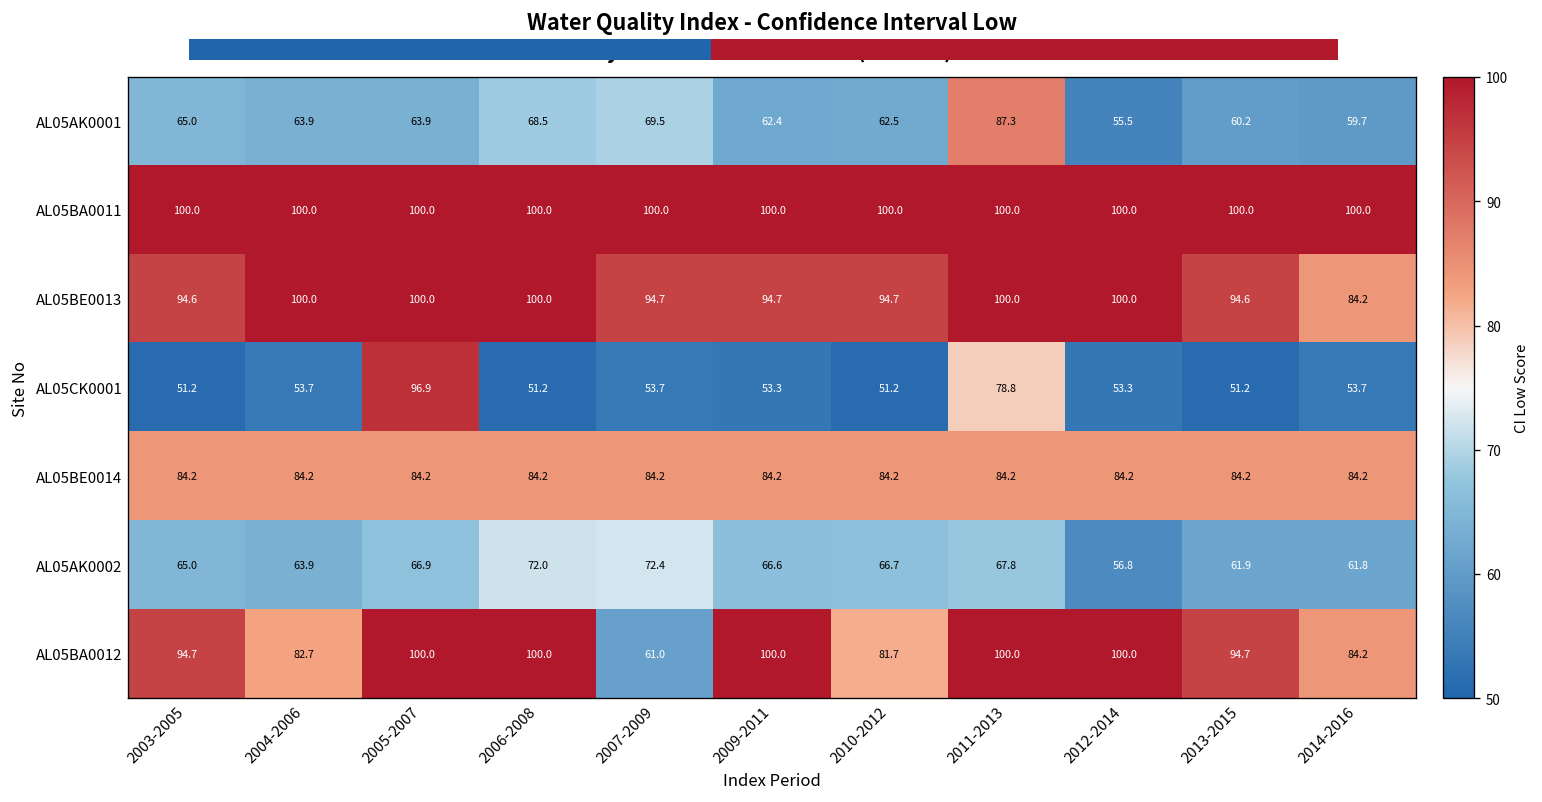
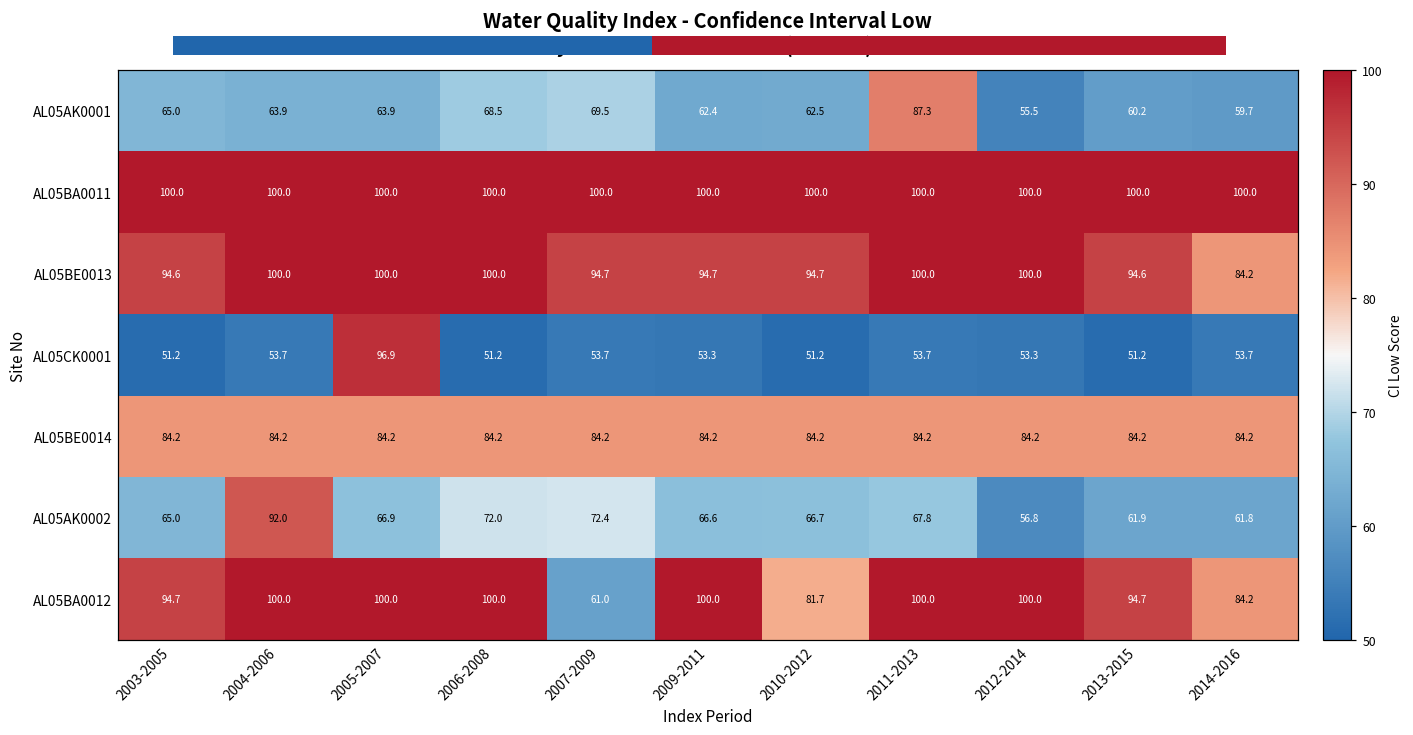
  {
    "AL05AK0001": {
      "2003-2005": 65.0,
      "2004-2006": 63.9,
      "2005-2007": 63.9,
      "2006-2008": 68.5,
      "2007-2009": 69.5,
      "2009-2011": 62.4,
      "2010-2012": 62.5,
      "2011-2013": 87.3,
      "2012-2014": 55.5,
      "2013-2015": 60.2,
      "2014-2016": 59.7
    },
    "AL05BA0011": {
      "2003-2005": 100.0,
      "2004-2006": 100.0,
      "2005-2007": 100.0,
      "2006-2008": 100.0,
      "2007-2009": 100.0,
      "2009-2011": 100.0,
      "2010-2012": 100.0,
      "2011-2013": 100.0,
      "2012-2014": 100.0,
      "2013-2015": 100.0,
      "2014-2016": 100.0
    },
    "AL05BE0013": {
      "2003-2005": 94.6,
      "2004-2006": 100.0,
      "2005-2007": 100.0,
      "2006-2008": 100.0,
      "2007-2009": 94.7,
      "2009-2011": 94.7,
      "2010-2012": 94.7,
      "2011-2013": 100.0,
      "2012-2014": 100.0,
      "2013-2015": 94.6,
      "2014-2016": 84.2
    },
    "AL05CK0001": {
      "2003-2005": 51.2,
      "2004-2006": 53.7,
      "2005-2007": 96.9,
      "2006-2008": 51.2,
      "2007-2009": 53.7,
      "2009-2011": 53.3,
      "2010-2012": 51.2,
-     "2011-2013": 78.8,
+     "2011-2013": 53.7,
      "2012-2014": 53.3,
      "2013-2015": 51.2,
      "2014-2016": 53.7
    },
    "AL05BE0014": {
      "2003-2005": 84.2,
      "2004-2006": 84.2,
      "2005-2007": 84.2,
      "2006-2008": 84.2,
      "2007-2009": 84.2,
      "2009-2011": 84.2,
      "2010-2012": 84.2,
      "2011-2013": 84.2,
      "2012-2014": 84.2,
      "2013-2015": 84.2,
      "2014-2016": 84.2
    },
    "AL05AK0002": {
      "2003-2005": 65.0,
-     "2004-2006": 63.9,
+     "2004-2006": 92.0,
      "2005-2007": 66.9,
      "2006-2008": 72.0,
      "2007-2009": 72.4,
      "2009-2011": 66.6,
      "2010-2012": 66.7,
      "2011-2013": 67.8,
      "2012-2014": 56.8,
      "2013-2015": 61.9,
      "2014-2016": 61.8
    },
    "AL05BA0012": {
      "2003-2005": 94.7,
-     "2004-2006": 82.7,
+     "2004-2006": 100.0,
      "2005-2007": 100.0,
      "2006-2008": 100.0,
      "2007-2009": 61.0,
      "2009-2011": 100.0,
      "2010-2012": 81.7,
      "2011-2013": 100.0,
      "2012-2014": 100.0,
      "2013-2015": 94.7,
      "2014-2016": 84.2
    }
  }
